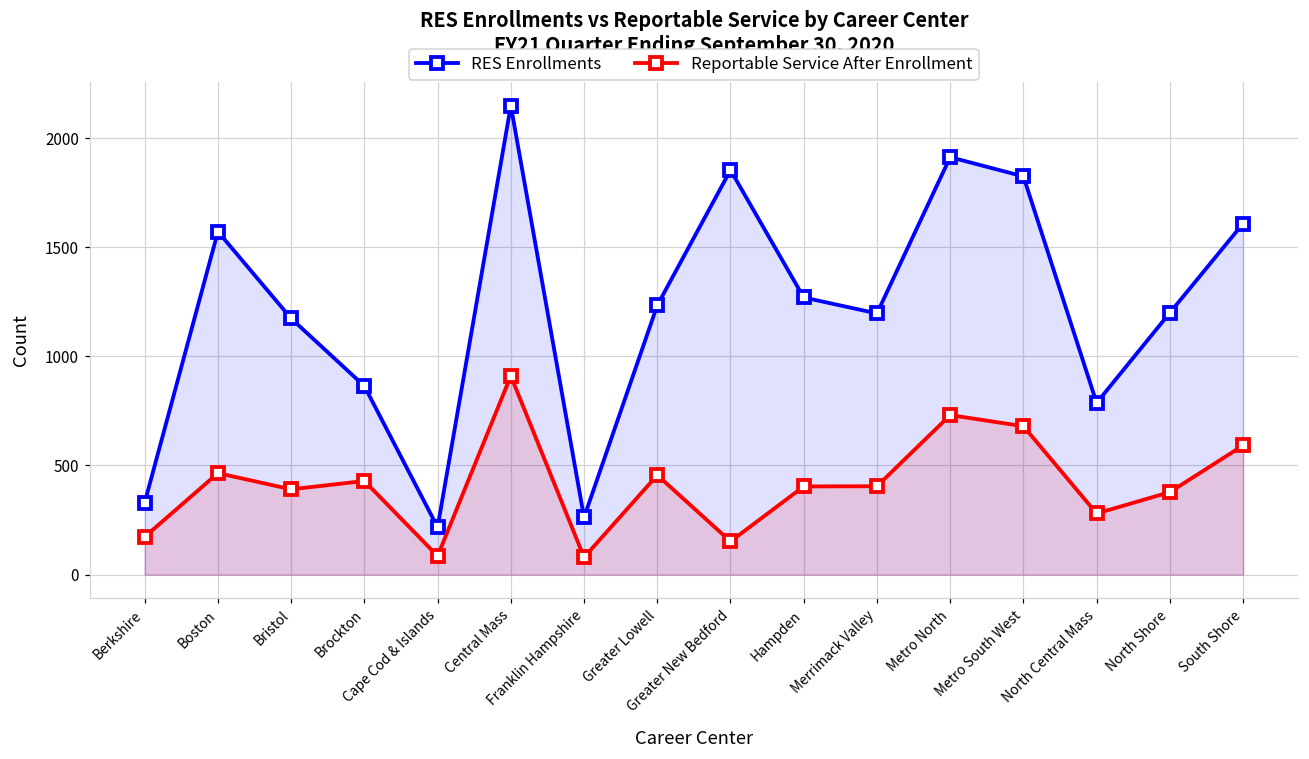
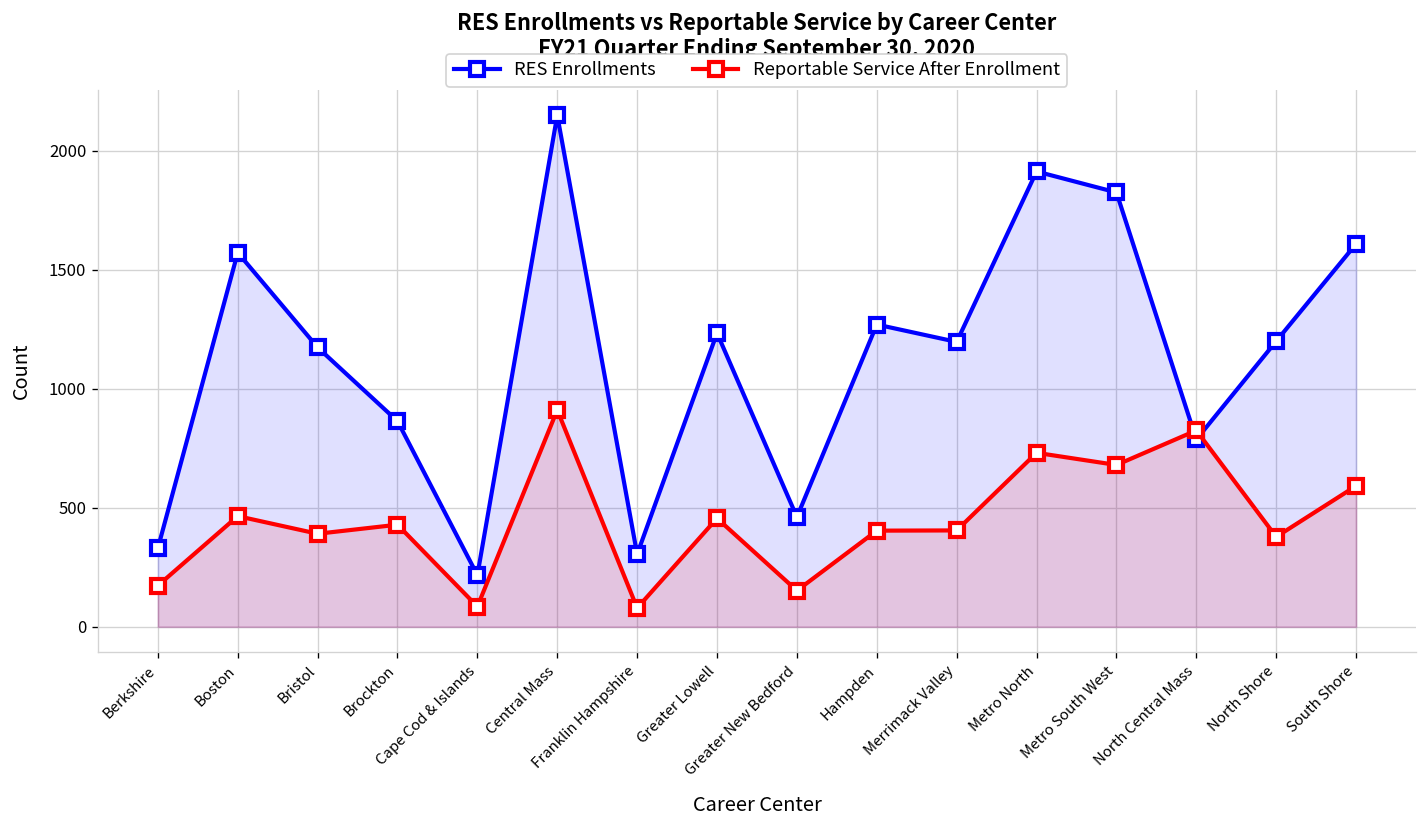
  {
    "RES Enrollments": {
      "Berkshire": 330,
      "Boston": 1570,
      "Bristol": 1170,
      "Brockton": 860,
      "Cape Cod & Islands": 220,
      "Central Mass": 2150,
-     "Franklin Hampshire": 260,
+     "Franklin Hampshire": 310,
      "Greater Lowell": 1230,
-     "Greater New Bedford": 1850,
+     "Greater New Bedford": 460,
      "Hampden": 1270,
      "Merrimack Valley": 1200,
      "Metro North": 1910,
      "Metro South West": 1830,
      "North Central Mass": 790,
      "North Shore": 1200,
      "South Shore": 1610
    },
    "Reportable Service After Enrollment": {
      "Berkshire": 170,
      "Boston": 470,
      "Bristol": 390,
      "Brockton": 430,
      "Cape Cod & Islands": 90,
      "Central Mass": 910,
      "Franklin Hampshire": 80,
      "Greater Lowell": 460,
      "Greater New Bedford": 150,
      "Hampden": 400,
      "Merrimack Valley": 410,
      "Metro North": 730,
      "Metro South West": 680,
-     "North Central Mass": 280,
+     "North Central Mass": 830,
      "North Shore": 380,
      "South Shore": 590
    }
  }
